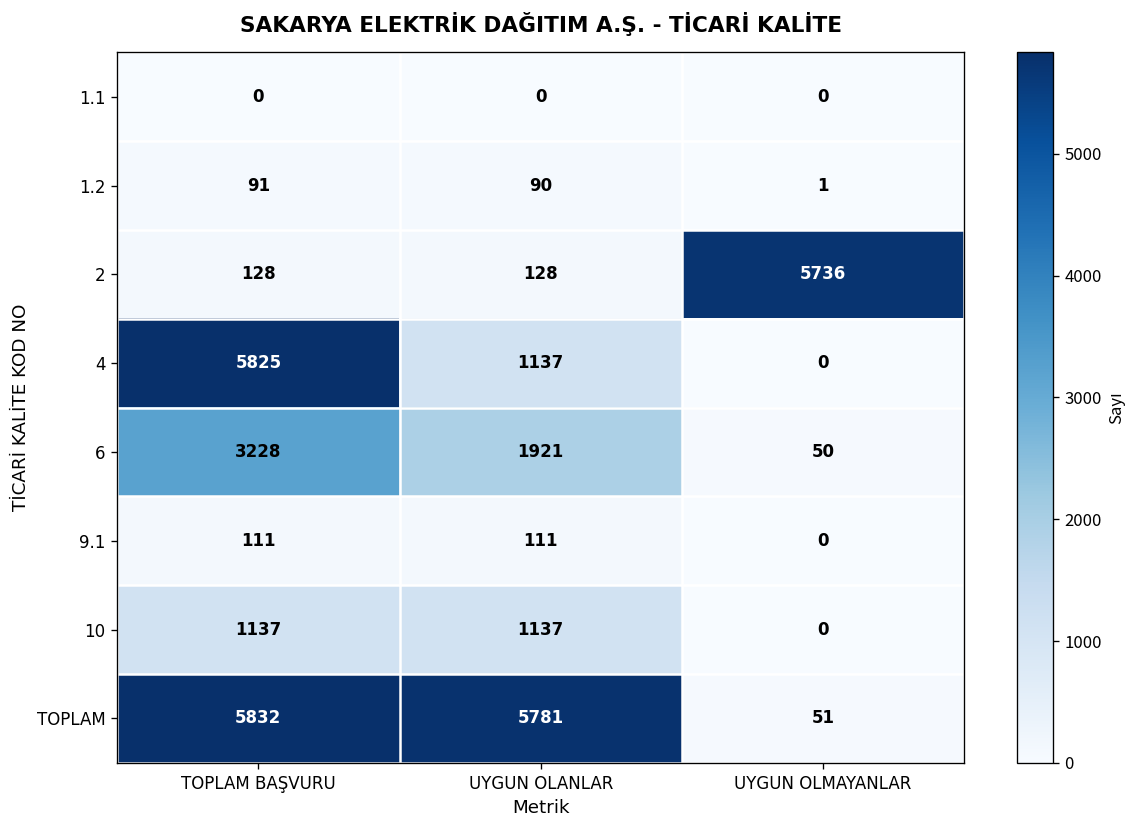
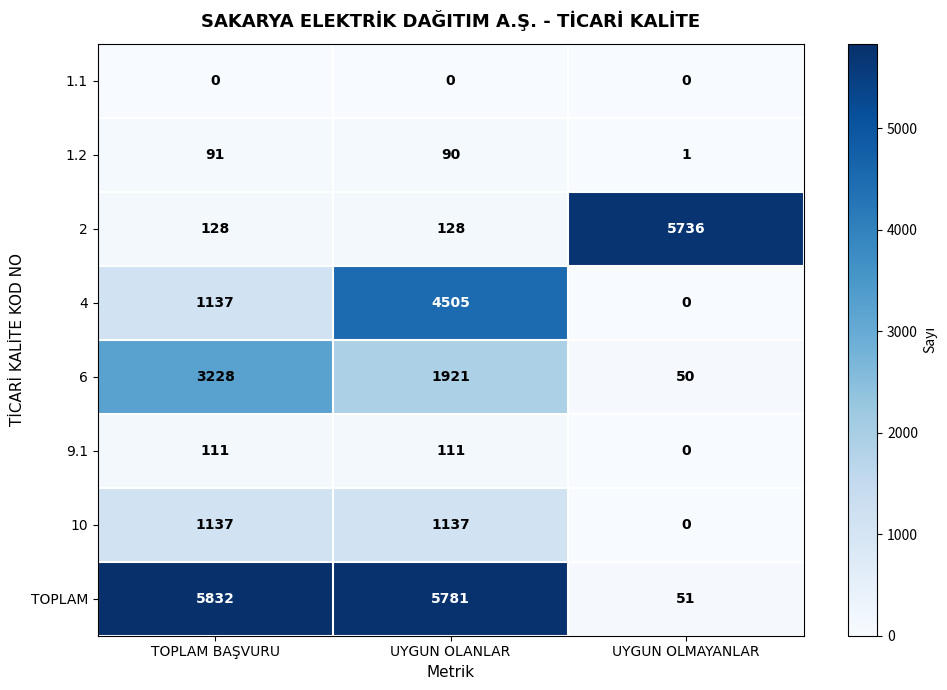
  {
    "1.1": {
      "TOPLAM BAŞVURU": 0,
      "UYGUN OLANLAR": 0,
      "UYGUN OLMAYANLAR": 0
    },
    "1.2": {
      "TOPLAM BAŞVURU": 91,
      "UYGUN OLANLAR": 90,
      "UYGUN OLMAYANLAR": 1
    },
    "2": {
      "TOPLAM BAŞVURU": 128,
      "UYGUN OLANLAR": 128,
      "UYGUN OLMAYANLAR": 5736
    },
    "4": {
-     "TOPLAM BAŞVURU": 5825,
-     "UYGUN OLANLAR": 1137,
+     "TOPLAM BAŞVURU": 1137,
+     "UYGUN OLANLAR": 4505,
      "UYGUN OLMAYANLAR": 0
    },
    "6": {
      "TOPLAM BAŞVURU": 3228,
      "UYGUN OLANLAR": 1921,
      "UYGUN OLMAYANLAR": 50
    },
    "9.1": {
      "TOPLAM BAŞVURU": 111,
      "UYGUN OLANLAR": 111,
      "UYGUN OLMAYANLAR": 0
    },
    "10": {
      "TOPLAM BAŞVURU": 1137,
      "UYGUN OLANLAR": 1137,
      "UYGUN OLMAYANLAR": 0
    },
    "TOPLAM": {
      "TOPLAM BAŞVURU": 5832,
      "UYGUN OLANLAR": 5781,
      "UYGUN OLMAYANLAR": 51
    }
  }
